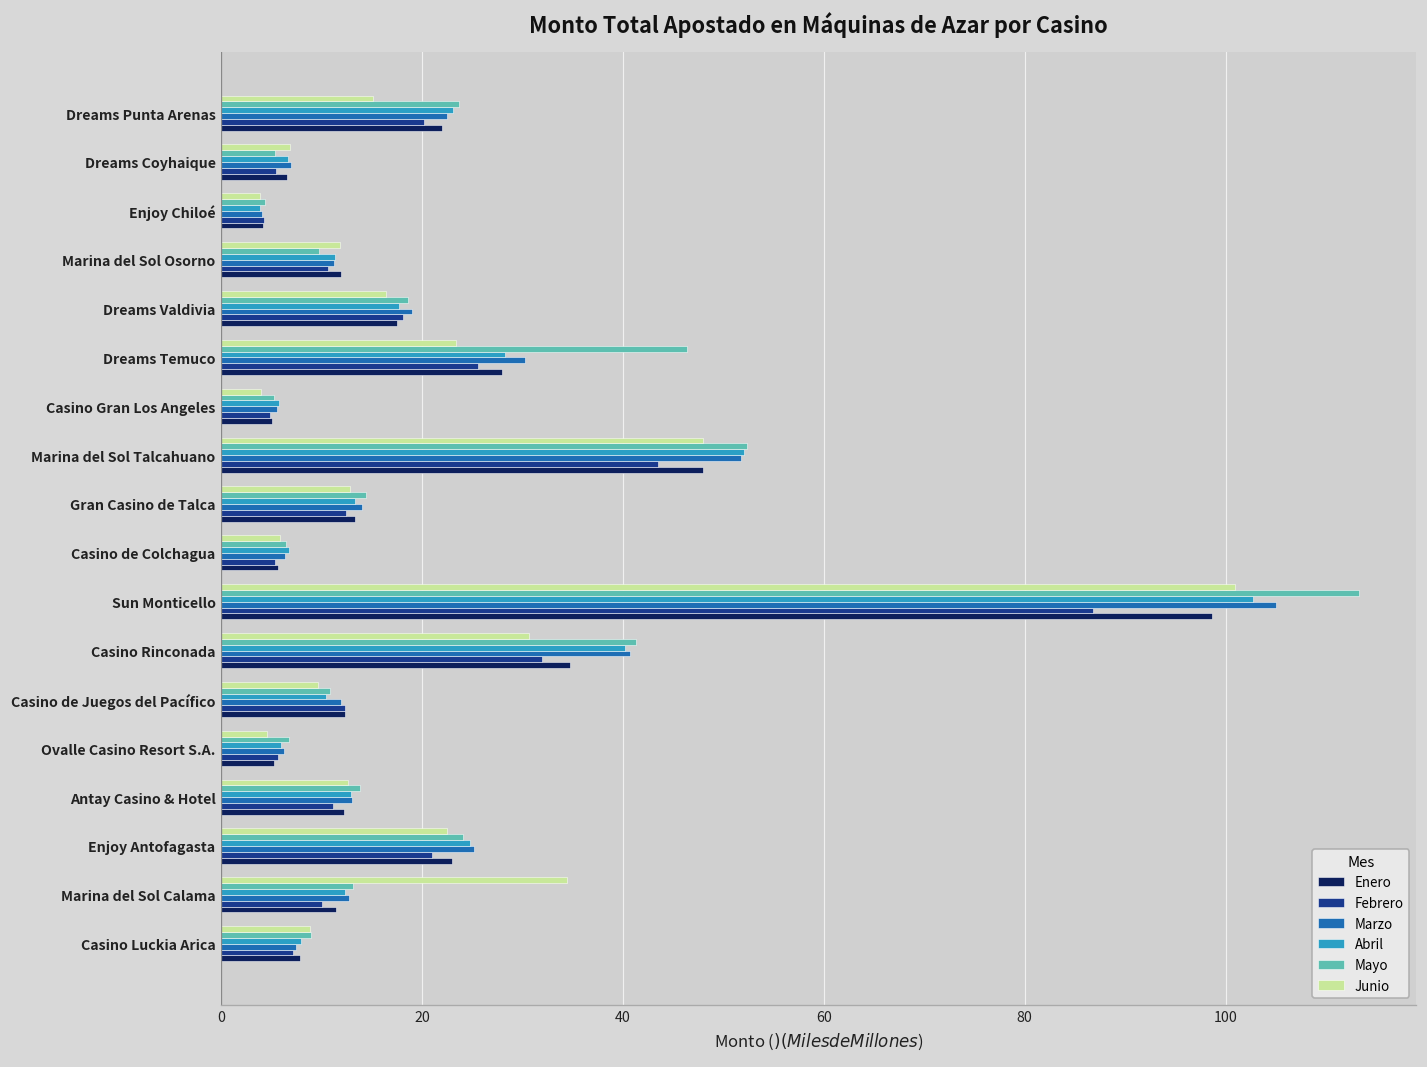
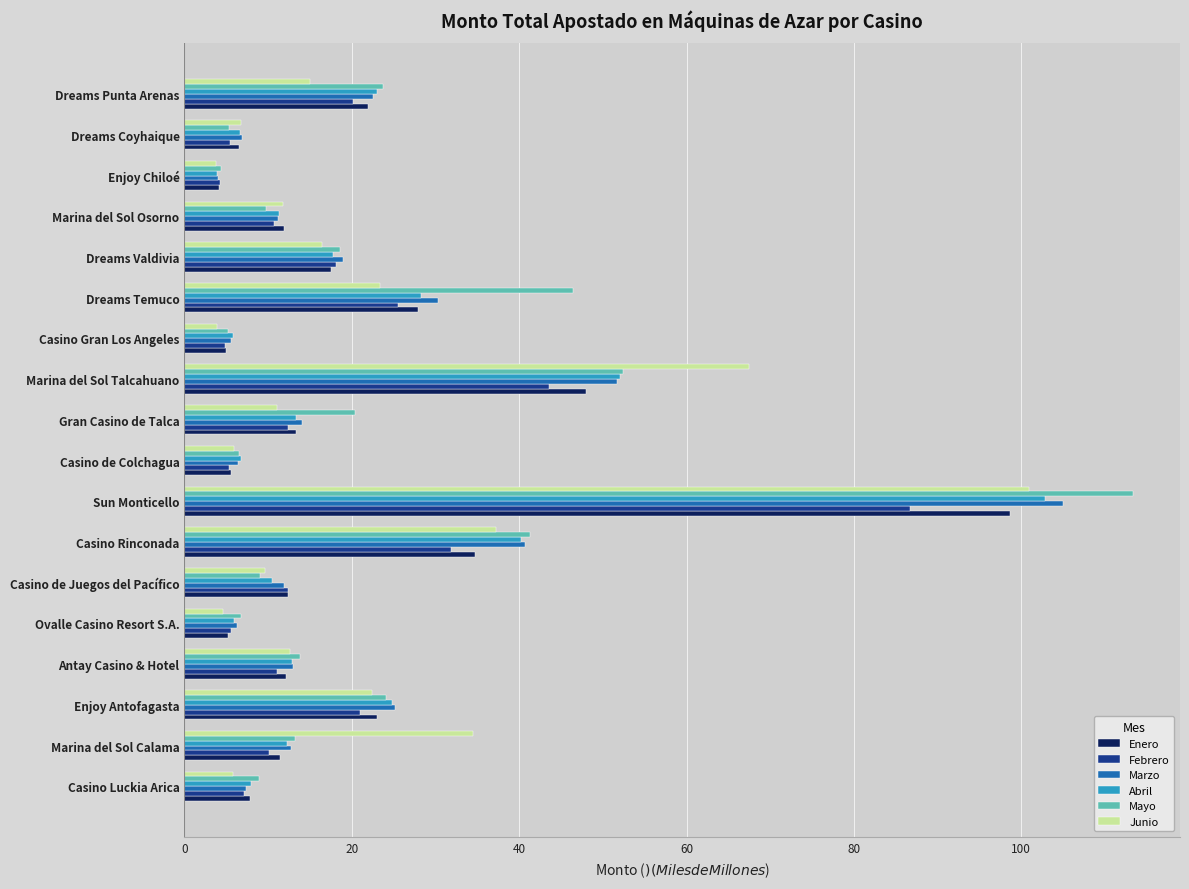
  {
    "Mayo": {
      "Dreams Punta Arenas": 24,
      "Dreams Coyhaique": 5,
      "Enjoy Chiloé": 4,
      "Marina del Sol Osorno": 10,
      "Dreams Valdivia": 19,
      "Dreams Temuco": 46,
      "Casino Gran Los Angeles": 5,
      "Marina del Sol Talcahuano": 52,
-     "Gran Casino de Talca": 14,
+     "Gran Casino de Talca": 20,
      "Casino de Colchagua": 6,
      "Sun Monticello": 113,
      "Casino Rinconada": 41,
-     "Casino de Juegos del Pacífico": 11,
+     "Casino de Juegos del Pacífico": 9,
      "Ovalle Casino Resort S.A.": 7,
      "Antay Casino & Hotel": 14,
      "Enjoy Antofagasta": 24,
      "Marina del Sol Calama": 13,
      "Casino Luckia Arica": 9
    },
    "Junio": {
      "Dreams Punta Arenas": 15,
      "Dreams Coyhaique": 7,
      "Enjoy Chiloé": 4,
      "Marina del Sol Osorno": 12,
      "Dreams Valdivia": 16,
      "Dreams Temuco": 23,
      "Casino Gran Los Angeles": 4,
-     "Marina del Sol Talcahuano": 48,
-     "Gran Casino de Talca": 13,
+     "Marina del Sol Talcahuano": 67,
+     "Gran Casino de Talca": 11,
      "Casino de Colchagua": 6,
      "Sun Monticello": 101,
-     "Casino Rinconada": 31,
+     "Casino Rinconada": 37,
      "Casino de Juegos del Pacífico": 10,
      "Ovalle Casino Resort S.A.": 5,
      "Antay Casino & Hotel": 13,
      "Enjoy Antofagasta": 22,
      "Marina del Sol Calama": 34,
-     "Casino Luckia Arica": 9
+     "Casino Luckia Arica": 6
    }
  }
